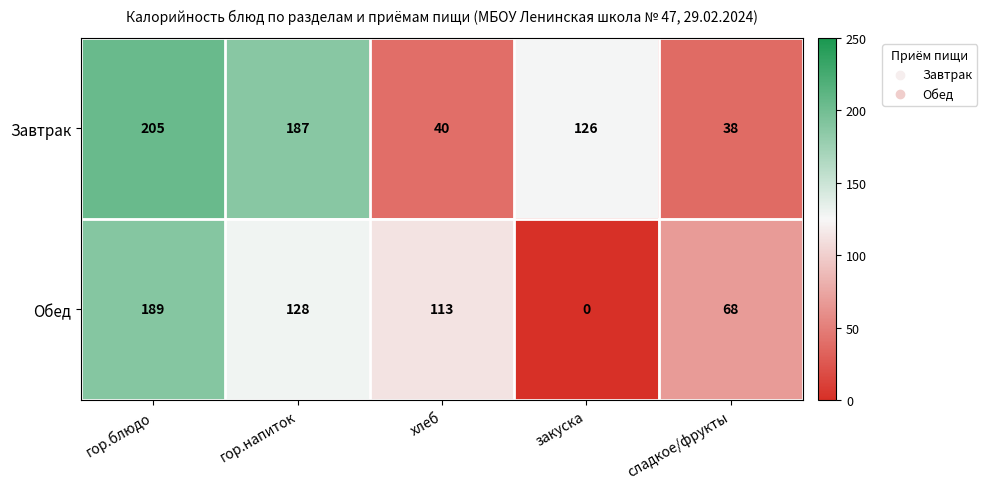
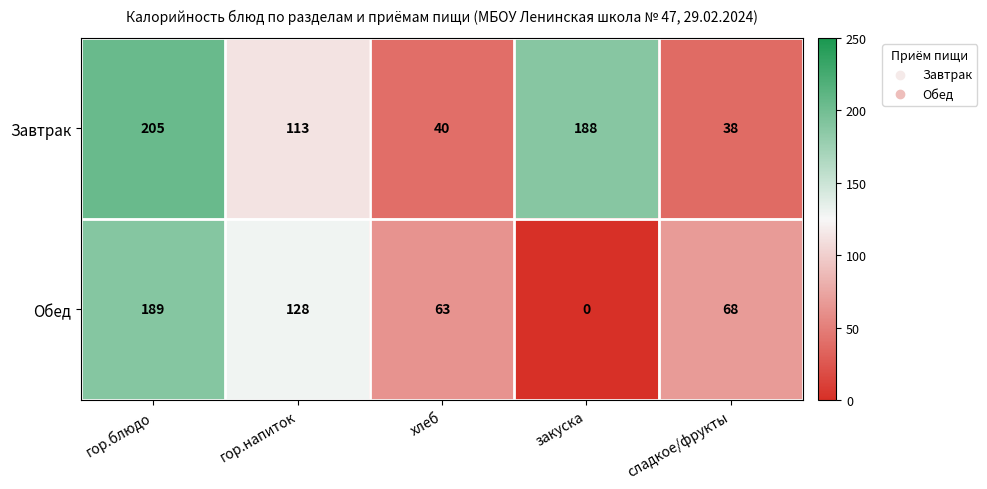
  {
    "Завтрак": {
      "гор.блюдо": 205,
-     "гор.напиток": 187,
+     "гор.напиток": 113,
      "хлеб": 40,
-     "закуска": 126,
+     "закуска": 188,
      "сладкое/фрукты": 38
    },
    "Обед": {
      "гор.блюдо": 189,
      "гор.напиток": 128,
-     "хлеб": 113,
+     "хлеб": 63,
      "закуска": 0,
      "сладкое/фрукты": 68
    }
  }
